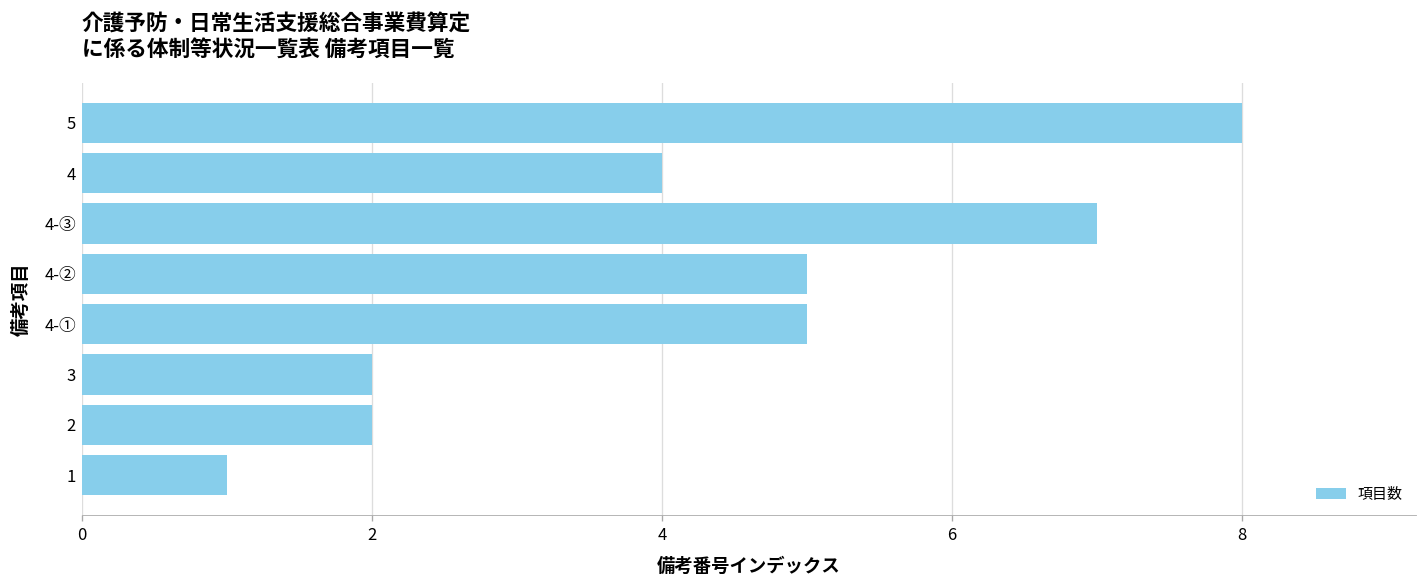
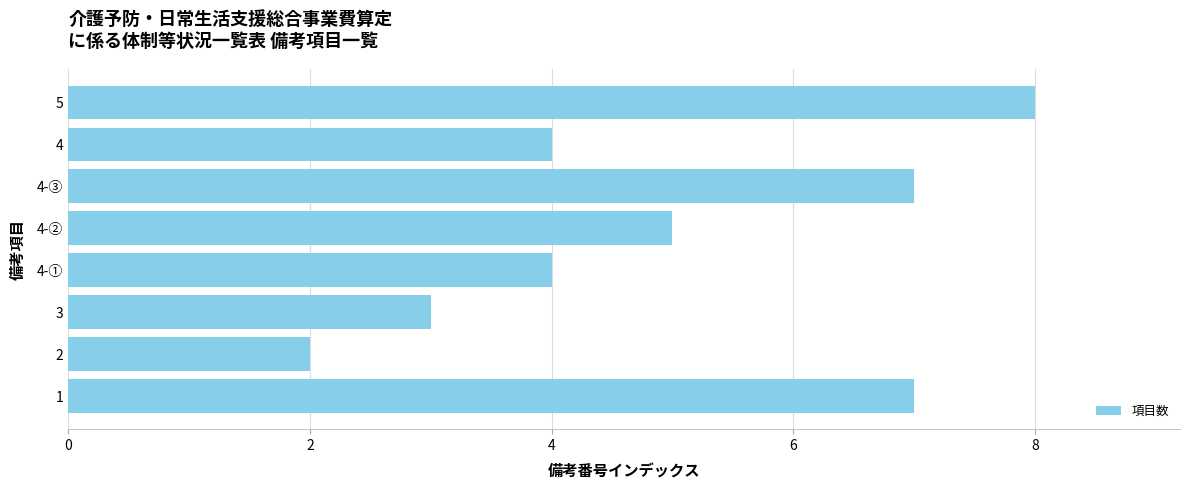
  {
    "5": 8,
    "4": 4,
    "4-③": 7,
    "4-②": 5,
-   "4-①": 5,
-   "3": 2,
+   "4-①": 4,
+   "3": 3,
    "2": 2,
-   "1": 1
+   "1": 7
  }
